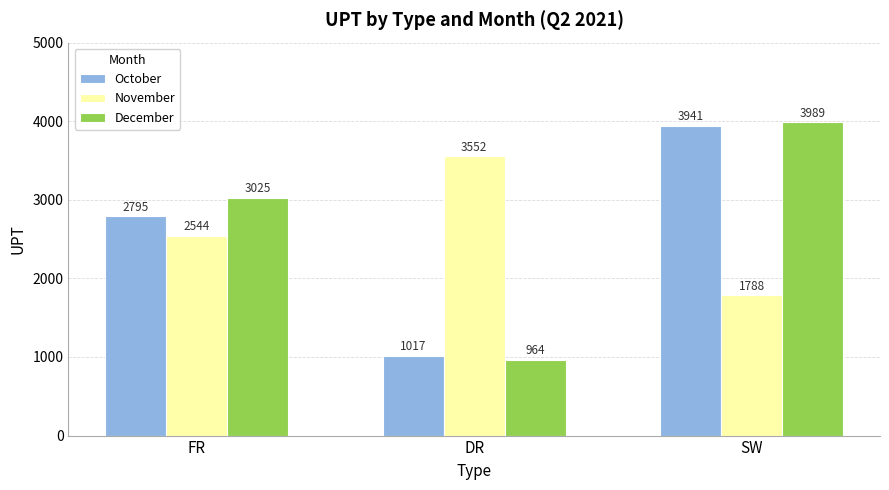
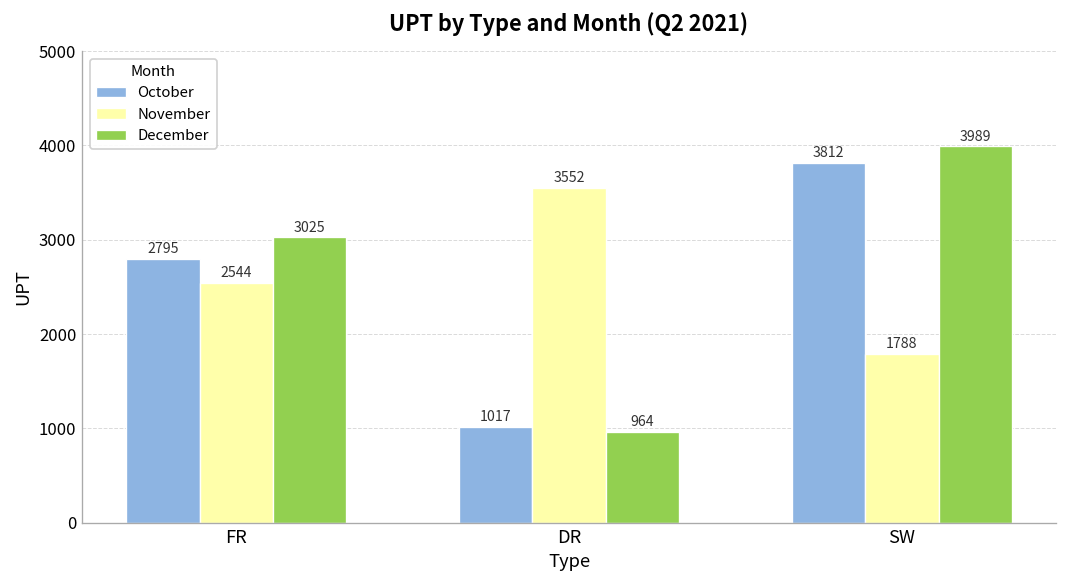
  {
    "October": {
      "FR": 2795,
      "DR": 1017,
-     "SW": 3941
+     "SW": 3812
    },
    "November": {
      "FR": 2544,
      "DR": 3552,
      "SW": 1788
    },
    "December": {
      "FR": 3025,
      "DR": 964,
      "SW": 3989
    }
  }
